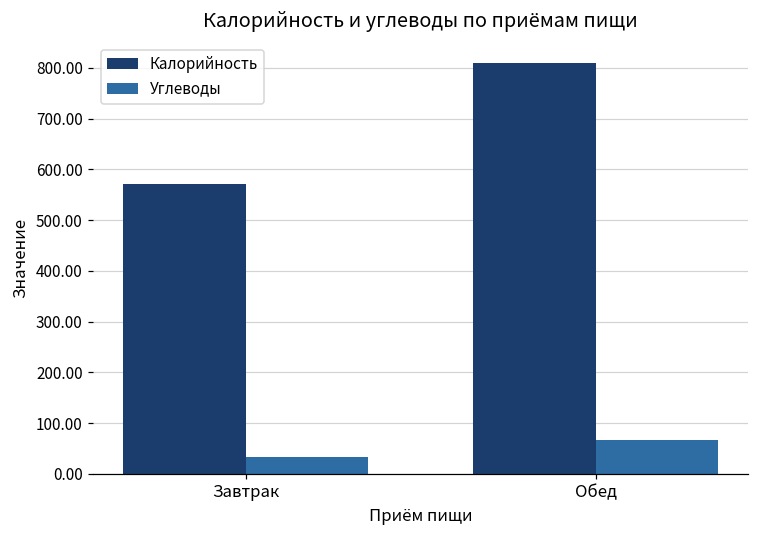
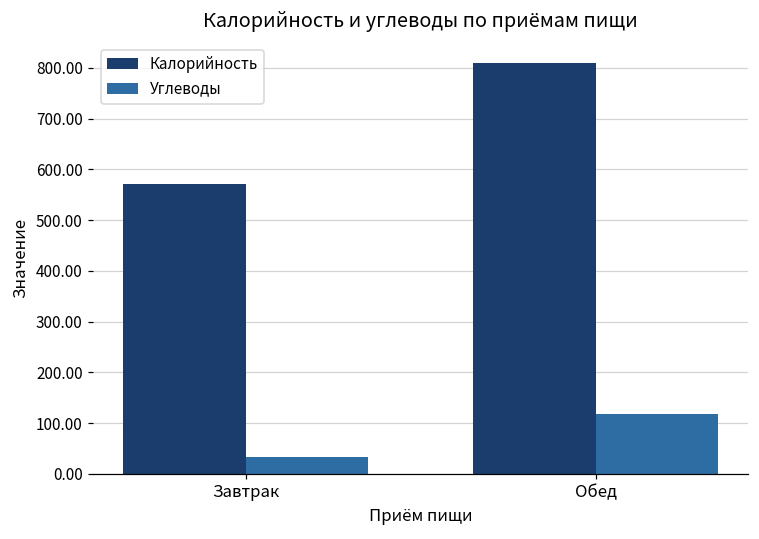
  {
    "Калорийность": {
      "Завтрак": 570,
      "Обед": 810
    },
    "Углеводы": {
      "Завтрак": 30,
-     "Обед": 70
+     "Обед": 120
    }
  }
